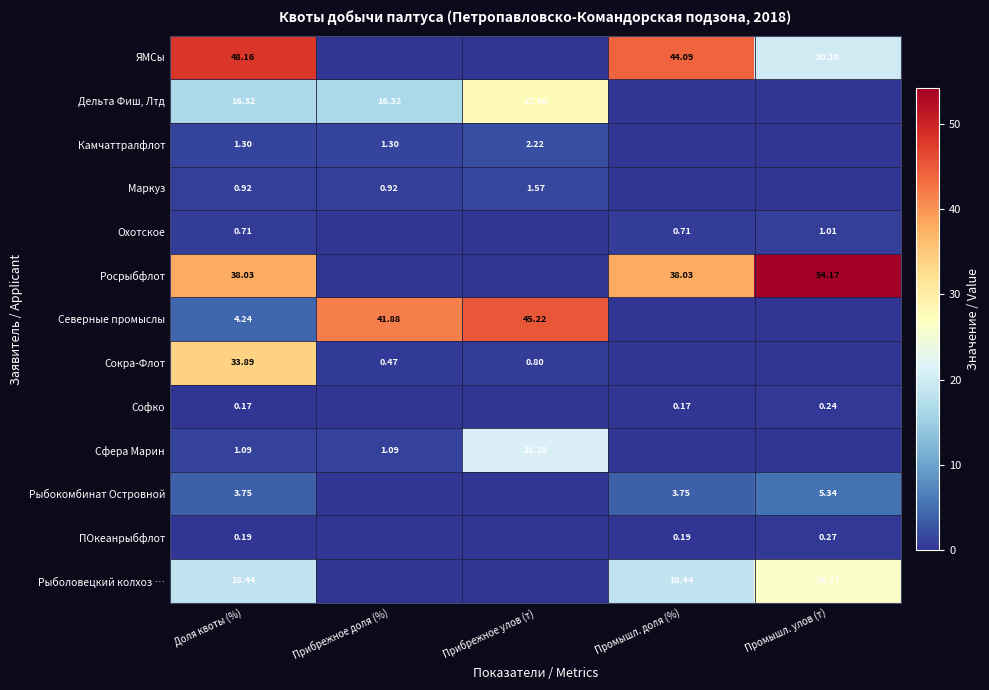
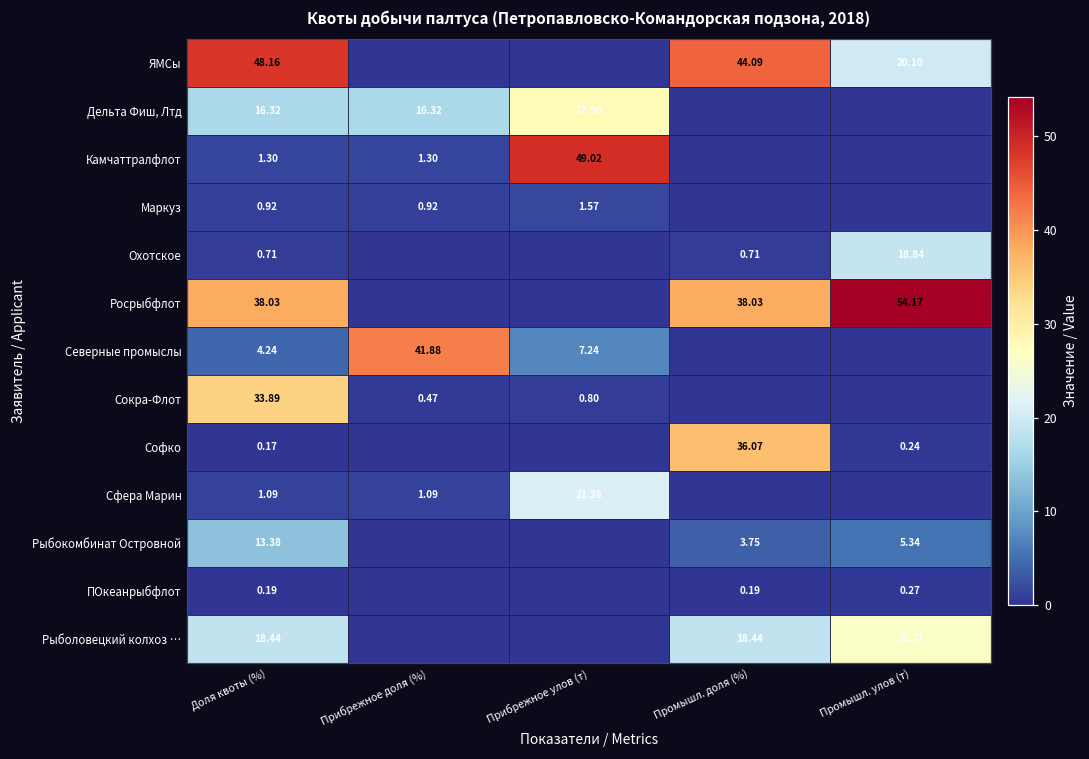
  {
    "ЯМСы": {
      "Доля квоты (%)": 48.16,
      "Промышл. доля (%)": 44.09,
      "Промышл. улов (т)": 20.10
    },
    "Дельта Фиш, Лтд": {
      "Доля квоты (%)": 16.32,
      "Прибрежное доля (%)": 16.32,
      "Прибрежное улов (т)": 27.90
    },
    "Камчаттралфлот": {
      "Доля квоты (%)": 1.30,
      "Прибрежное доля (%)": 1.30,
-     "Прибрежное улов (т)": 2.22
+     "Прибрежное улов (т)": 49.02
    },
    "Маркуз": {
      "Доля квоты (%)": 0.92,
      "Прибрежное доля (%)": 0.92,
      "Прибрежное улов (т)": 1.57
    },
    "Охотское": {
      "Доля квоты (%)": 0.71,
      "Промышл. доля (%)": 0.71,
-     "Промышл. улов (т)": 1.01
+     "Промышл. улов (т)": 18.84
    },
    "Росрыбфлот": {
      "Доля квоты (%)": 38.03,
      "Промышл. доля (%)": 38.03,
      "Промышл. улов (т)": 54.17
    },
    "Северные промыслы": {
      "Доля квоты (%)": 4.24,
      "Прибрежное доля (%)": 41.88,
-     "Прибрежное улов (т)": 45.22
+     "Прибрежное улов (т)": 7.24
    },
    "Сокра-Флот": {
      "Доля квоты (%)": 33.89,
      "Прибрежное доля (%)": 0.47,
      "Прибрежное улов (т)": 0.80
    },
    "Софко": {
      "Доля квоты (%)": 0.17,
-     "Промышл. доля (%)": 0.17,
+     "Промышл. доля (%)": 36.07,
      "Промышл. улов (т)": 0.24
    },
    "Сфера Марин": {
      "Доля квоты (%)": 1.09,
      "Прибрежное доля (%)": 1.09
    },
    "Рыбокомбинат Островной": {
-     "Доля квоты (%)": 3.75,
+     "Доля квоты (%)": 13.38,
      "Промышл. доля (%)": 3.75,
      "Промышл. улов (т)": 5.34
    },
    "ПОкеанрыбфлот": {
      "Доля квоты (%)": 0.19,
      "Промышл. доля (%)": 0.19,
      "Промышл. улов (т)": 0.27
    },
    "Рыболовецкий колхоз …": {
      "Доля квоты (%)": 18.44,
      "Промышл. доля (%)": 18.44,
      "Промышл. улов (т)": 26.27
    }
  }
